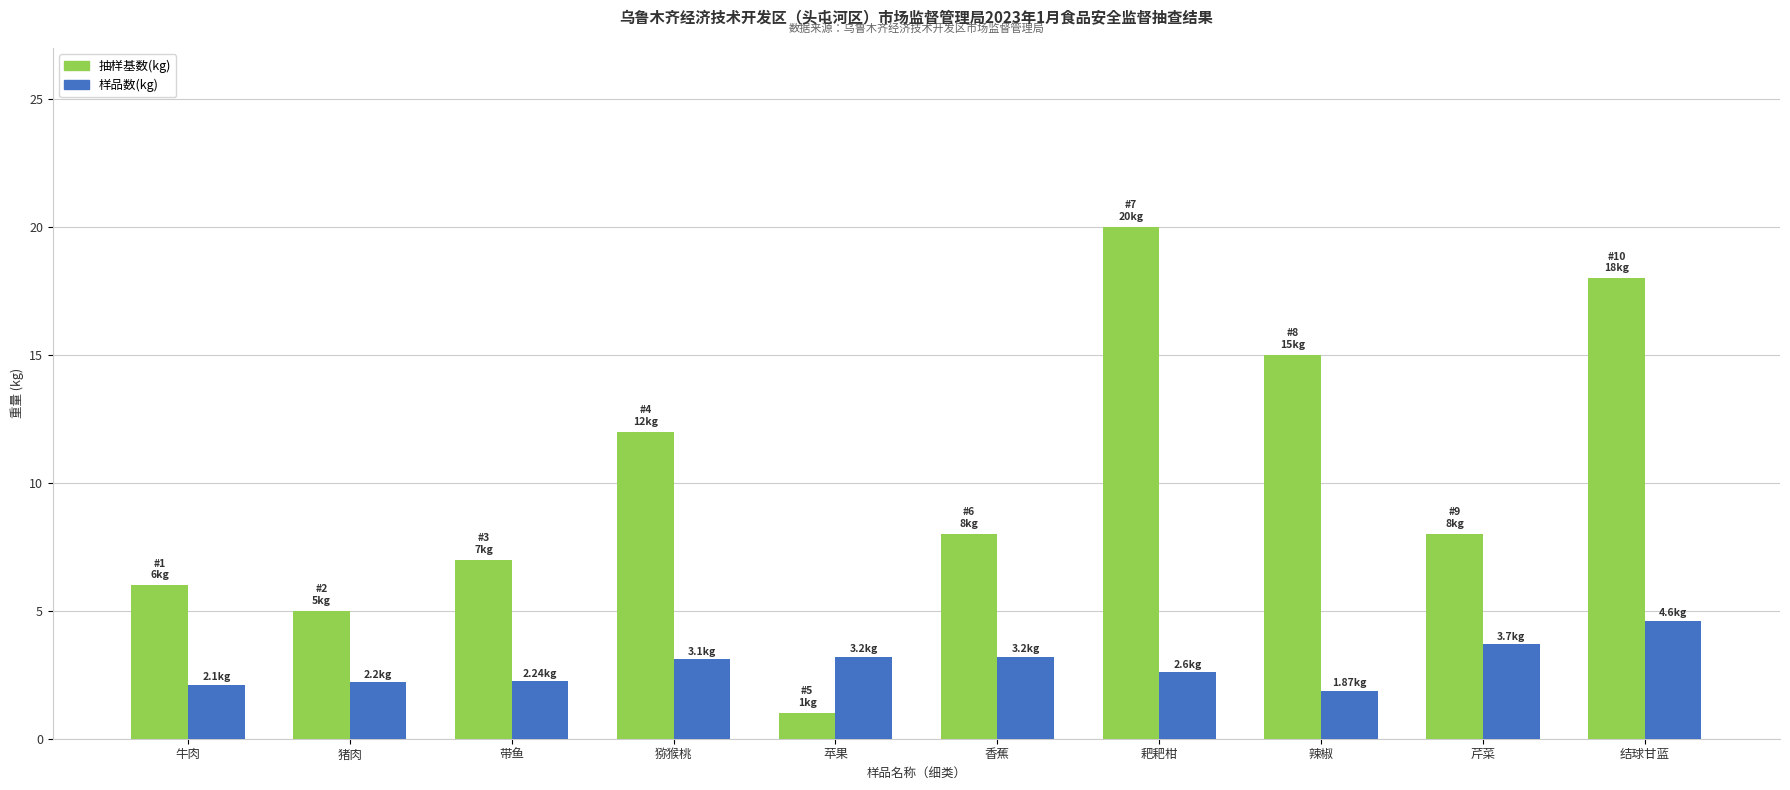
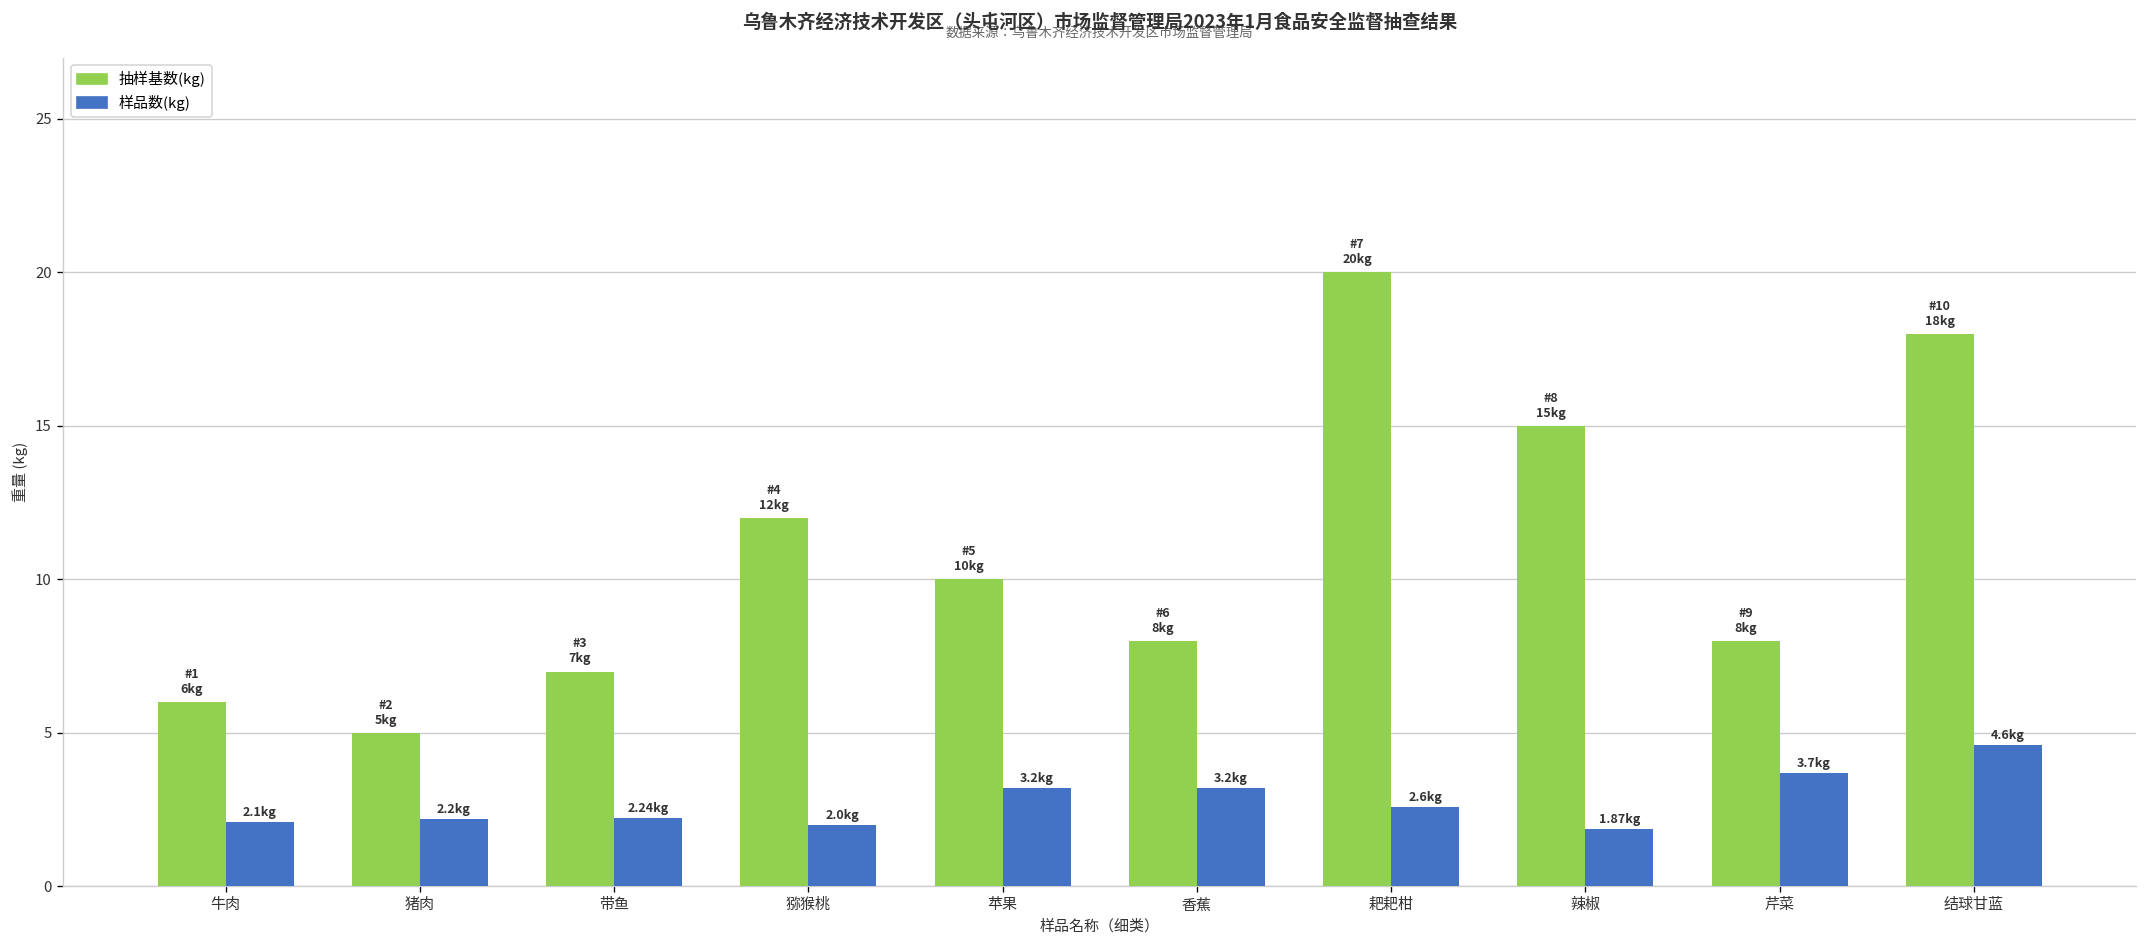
  {
    "抽样基数(kg)": {
      "牛肉": 6,
      "猪肉": 5,
      "带鱼": 7,
      "猕猴桃": 12,
-     "苹果": 1,
+     "苹果": 10,
      "香蕉": 8,
      "耙耙柑": 20,
      "辣椒": 15,
      "芹菜": 8,
      "结球甘蓝": 18
    },
    "样品数(kg)": {
      "牛肉": 2.1,
      "猪肉": 2.2,
      "带鱼": 2.24,
-     "猕猴桃": 3.1,
+     "猕猴桃": 2.0,
      "苹果": 3.2,
      "香蕉": 3.2,
      "耙耙柑": 2.6,
      "辣椒": 1.87,
      "芹菜": 3.7,
      "结球甘蓝": 4.6
    }
  }
